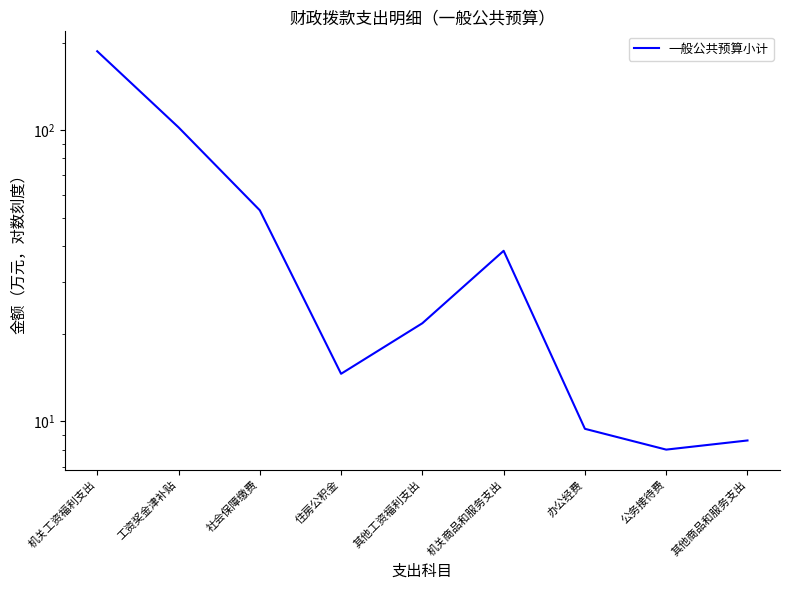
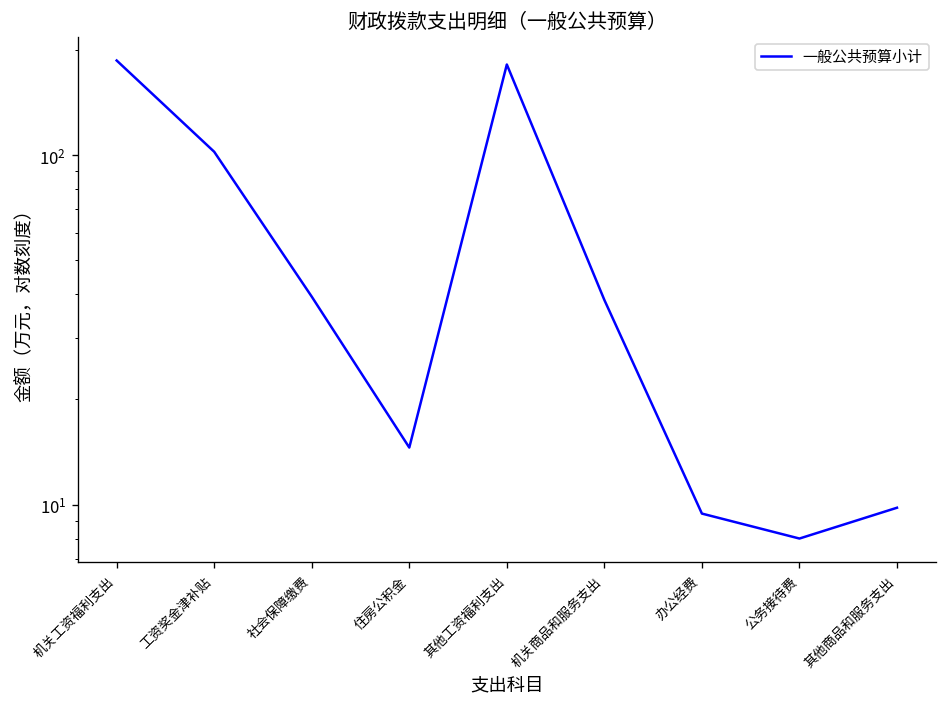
  {
    "机关工资福利支出": 190,
    "工资奖金津补贴": 102,
-   "社会保障缴费": 53,
+   "社会保障缴费": 39,
    "住房公积金": 15,
-   "其他工资福利支出": 22,
+   "其他工资福利支出": 180,
    "机关商品和服务支出": 39,
    "办公经费": 9.4,
    "公务接待费": 8.0,
-   "其他商品和服务支出": 8.6
+   "其他商品和服务支出": 9.8
  }
